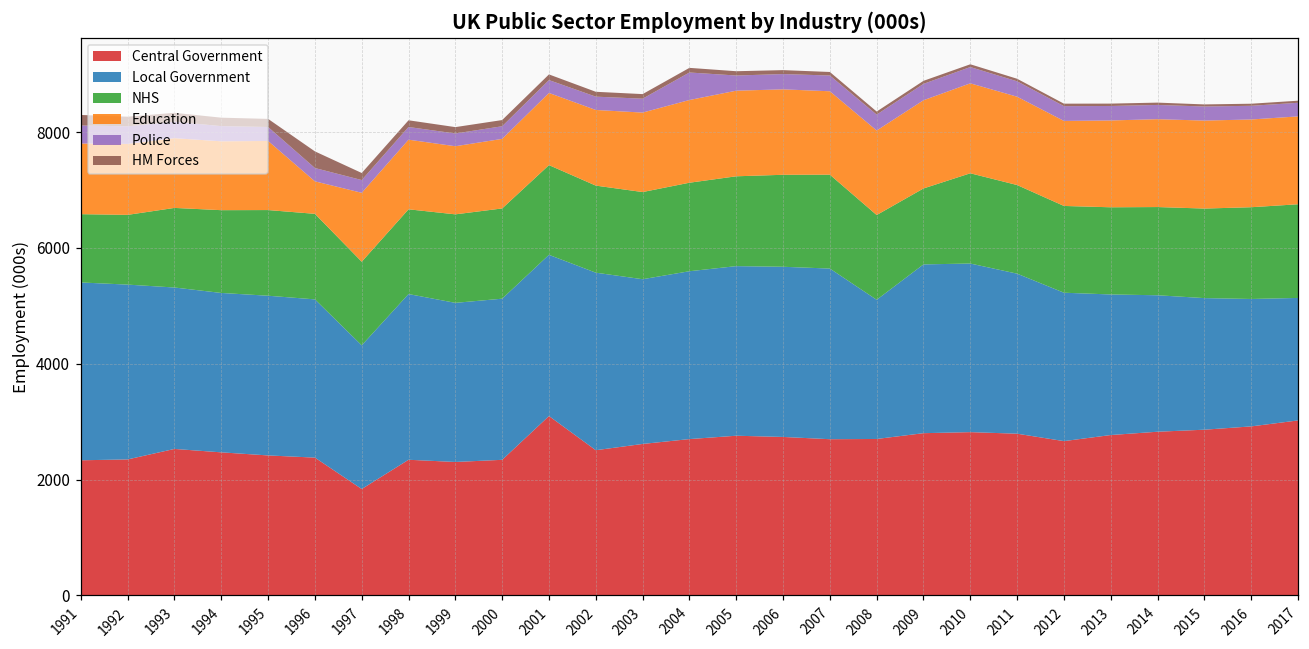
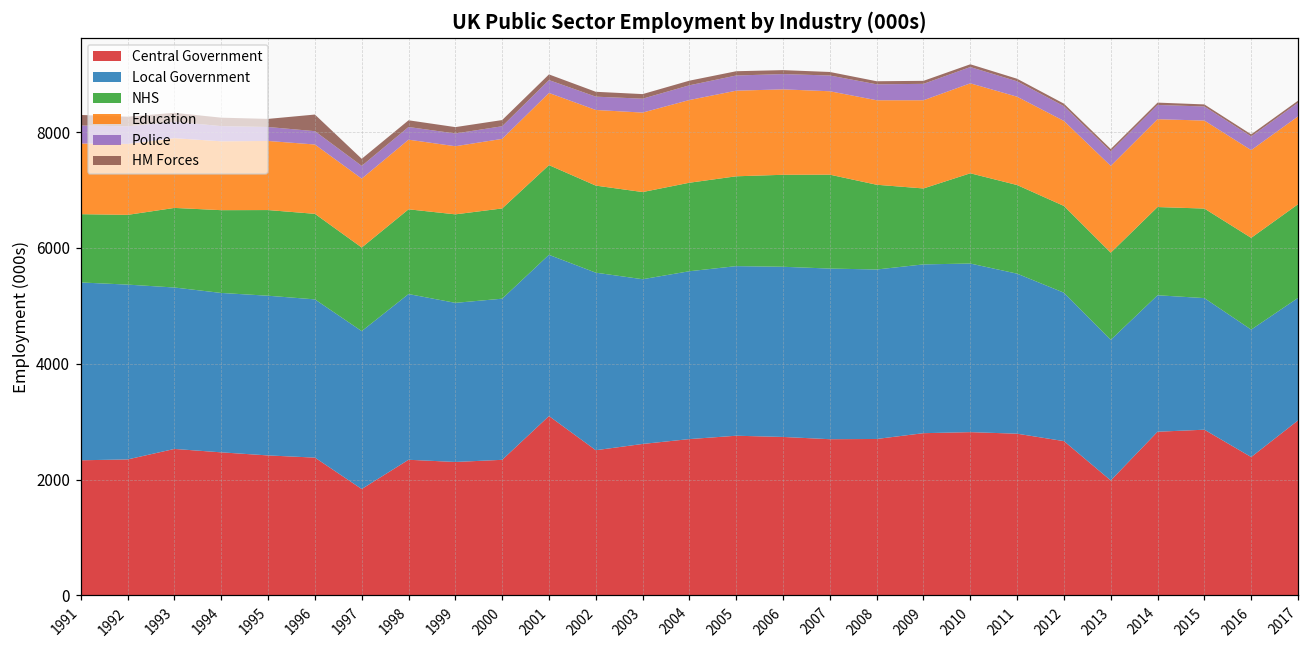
  {
    "Central Government": {
      "1991": 2300,
      "1992": 2300,
      "1993": 2500,
      "1994": 2500,
      "1995": 2400,
      "1996": 2400,
      "1997": 1800,
      "1998": 2300,
      "1999": 2300,
      "2000": 2300,
      "2001": 3100,
      "2002": 2500,
      "2003": 2600,
      "2004": 2700,
      "2005": 2800,
      "2006": 2700,
      "2007": 2700,
      "2008": 2700,
      "2009": 2800,
      "2010": 2800,
      "2011": 2800,
      "2012": 2700,
-     "2013": 2800,
+     "2013": 2000,
      "2014": 2800,
      "2015": 2900,
-     "2016": 2900,
+     "2016": 2400,
      "2017": 3000
    },
    "Local Government": {
      "1991": 3100,
      "1992": 3000,
      "1993": 2800,
      "1994": 2800,
      "1995": 2800,
      "1996": 2700,
-     "1997": 2500,
+     "1997": 2700,
      "1998": 2900,
      "1999": 2700,
      "2000": 2800,
      "2001": 2800,
      "2002": 3100,
      "2003": 2800,
      "2004": 2900,
      "2005": 2900,
      "2006": 2900,
      "2007": 2900,
-     "2008": 2400,
+     "2008": 2900,
      "2009": 2900,
      "2010": 2900,
      "2011": 2800,
      "2012": 2600,
      "2013": 2400,
      "2014": 2400,
      "2015": 2300,
      "2016": 2200,
      "2017": 2100
    },
    "NHS": {
      "1991": 1200,
      "1992": 1200,
      "1993": 1400,
      "1994": 1400,
      "1995": 1500,
      "1996": 1500,
      "1997": 1400,
      "1998": 1500,
      "1999": 1500,
      "2000": 1600,
      "2001": 1500,
      "2002": 1500,
      "2003": 1500,
      "2004": 1500,
      "2005": 1600,
      "2006": 1600,
      "2007": 1600,
      "2008": 1500,
      "2009": 1300,
      "2010": 1600,
      "2011": 1500,
      "2012": 1500,
      "2013": 1500,
      "2014": 1500,
      "2015": 1500,
      "2016": 1600,
      "2017": 1600
    },
    "Education": {
      "1991": 1200,
      "1995": 1200,
-     "1996": 600,
+     "1996": 1200,
      "1997": 1200,
      "1998": 1200,
      "1999": 1200,
      "2000": 1200,
      "2001": 1200,
      "2002": 1300,
      "2003": 1400,
      "2004": 1400,
      "2005": 1500,
      "2006": 1500,
      "2007": 1400,
      "2008": 1500,
      "2009": 1500,
      "2010": 1600,
      "2011": 1500,
      "2012": 1500,
      "2013": 1500,
      "2014": 1500,
      "2015": 1500,
      "2016": 1500,
      "2017": 1500
    },
    "Police": {
      "1991": 300,
      "1995": 200,
      "1996": 200,
      "1997": 200,
      "1998": 200,
      "1999": 200,
      "2000": 200,
      "2001": 200,
      "2002": 200,
      "2003": 200,
-     "2004": 500,
+     "2004": 300,
      "2005": 300,
      "2006": 300,
      "2007": 300,
      "2008": 300,
      "2009": 300,
      "2010": 300
    },
    "HM Forces": {
      "1991": 200,
      "1995": 100,
      "1996": 300,
      "1997": 100,
      "1998": 100,
      "1999": 100,
      "2000": 100,
      "2001": 100,
      "2002": 100,
      "2003": 100,
      "2004": 100,
      "2005": 100,
      "2006": 100,
      "2007": 100,
      "2008": 100,
      "2009": 100,
      "2010": 0
    }
  }
